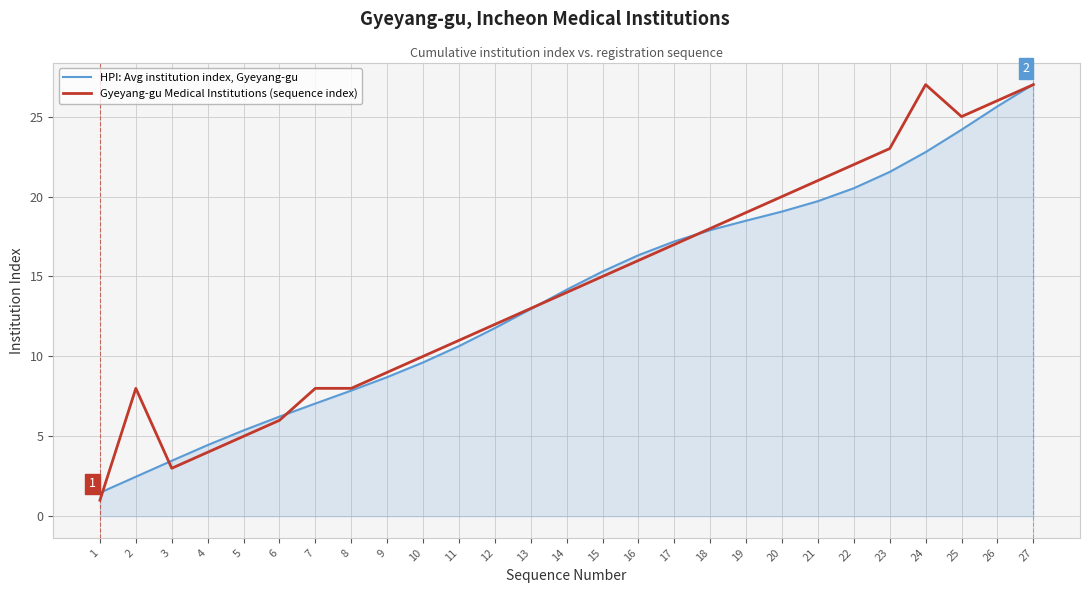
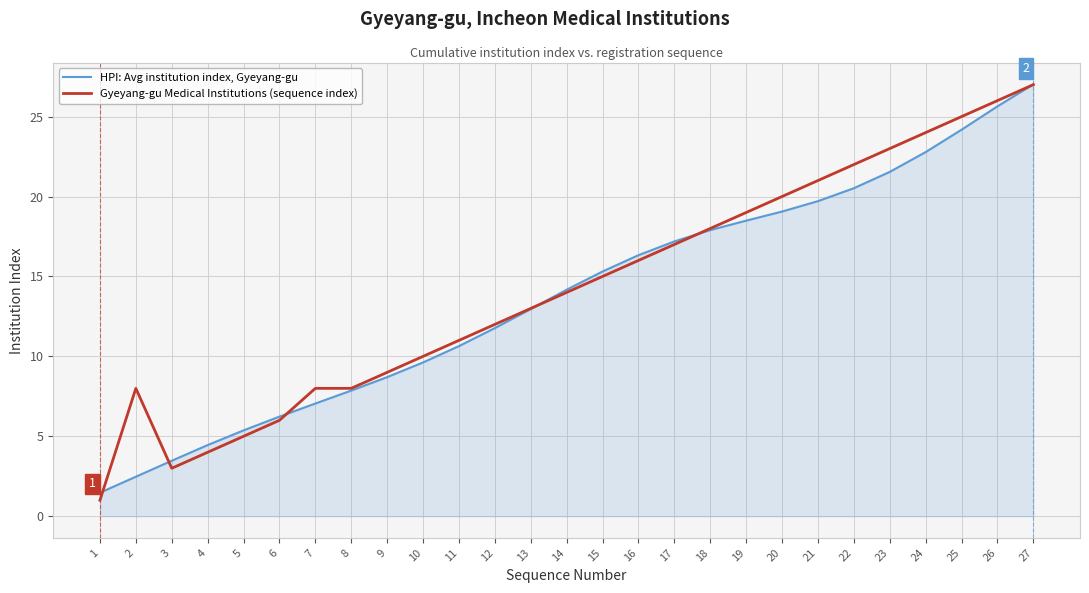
  {
    "HPI: Avg institution index, Gyeyang-gu": {
      "2": 2.5,
      "3": 3.5,
      "4": 4.5,
      "5": 5.4,
      "6": 6.2,
      "7": 7,
      "9": 8.7,
      "10": 9.6,
      "11": 10.6,
      "12": 11.8,
      "14": 14.2,
      "15": 15.3,
      "16": 16.3,
      "17": 17.2,
      "19": 18.5,
      "20": 19,
      "21": 19.7,
      "22": 20.5,
      "23": 21.5,
      "24": 22.8,
      "25": 24.2,
      "26": 25.6
    },
    "Gyeyang-gu Medical Institutions (sequence index)": {
      "2": 8,
      "3": 3,
      "4": 4,
      "5": 5,
      "6": 6,
      "7": 8,
      "9": 9,
      "10": 10,
      "11": 11,
      "12": 12,
      "14": 14,
      "15": 15,
      "16": 16,
      "17": 17,
      "19": 19,
      "20": 20,
      "21": 21,
      "22": 22,
      "23": 23,
-     "24": 27,
+     "24": 24,
      "25": 25,
      "26": 26
    }
  }
